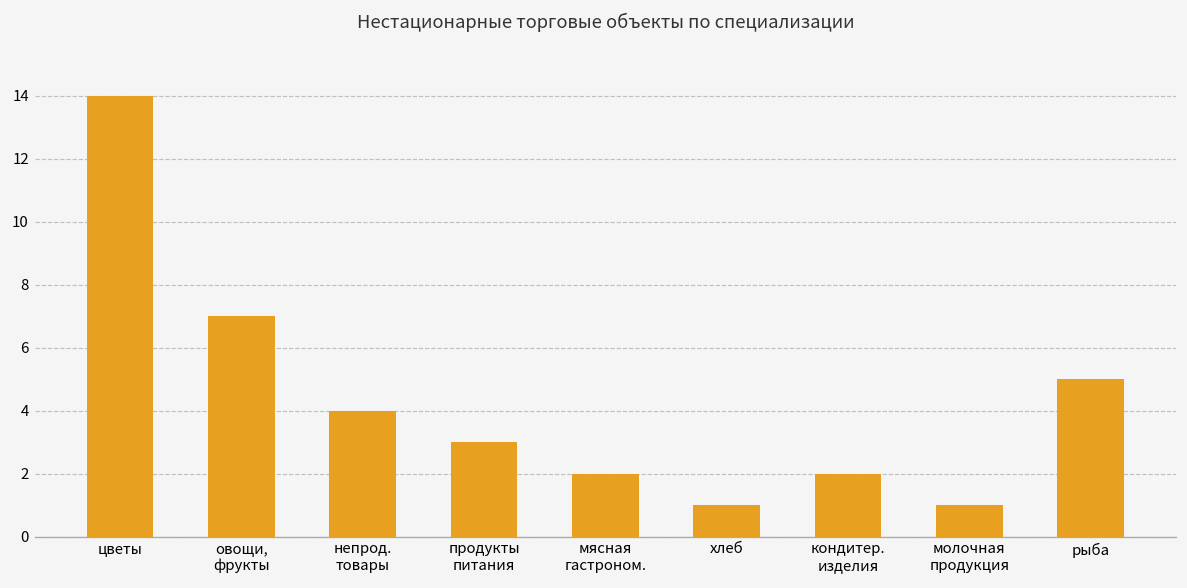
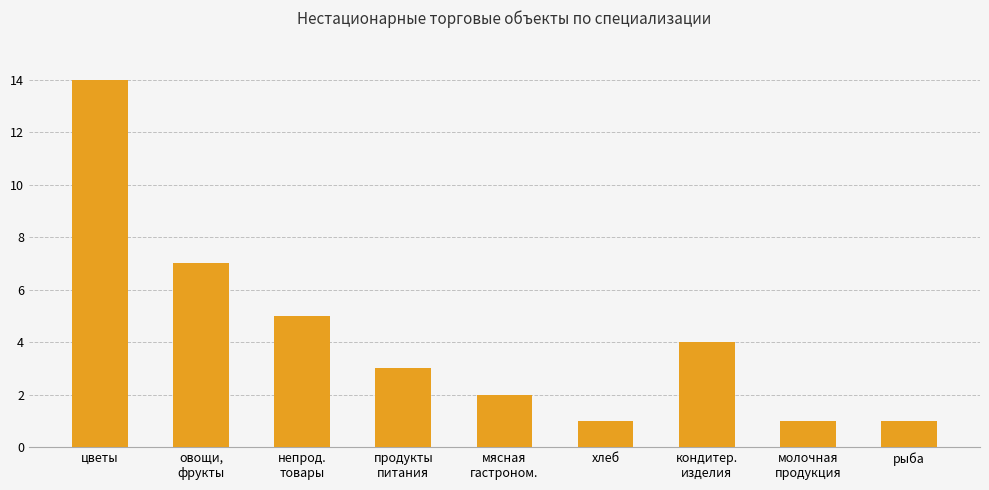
  {
    "цветы": 14,
    "овощи, фрукты": 7,
-   "непрод. товары": 4,
+   "непрод. товары": 5,
    "продукты питания": 3,
    "мясная гастроном.": 2,
    "хлеб": 1,
-   "кондитер. изделия": 2,
+   "кондитер. изделия": 4,
    "молочная продукция": 1,
-   "рыба": 5
+   "рыба": 1
  }
